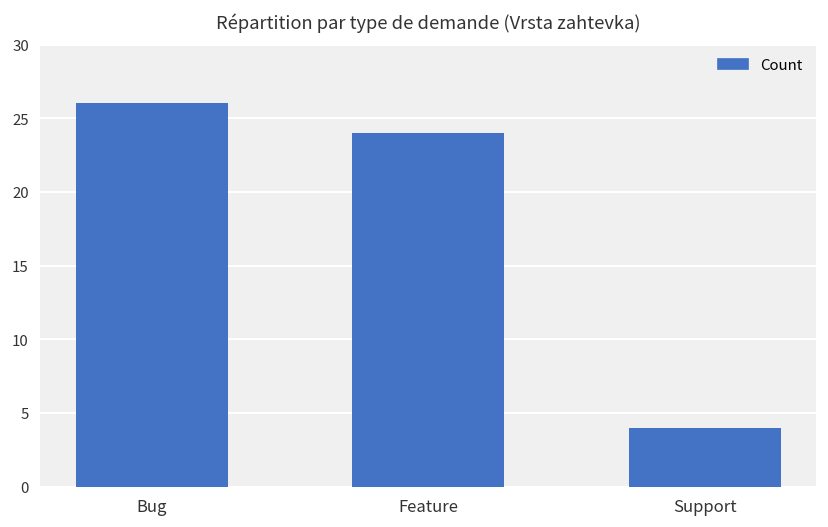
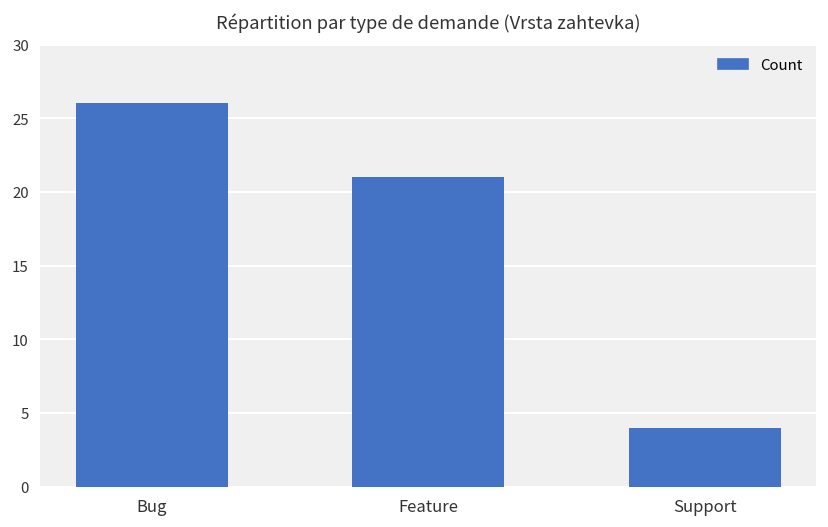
  {
    "Bug": 26,
-   "Feature": 24,
+   "Feature": 21,
    "Support": 4
  }
